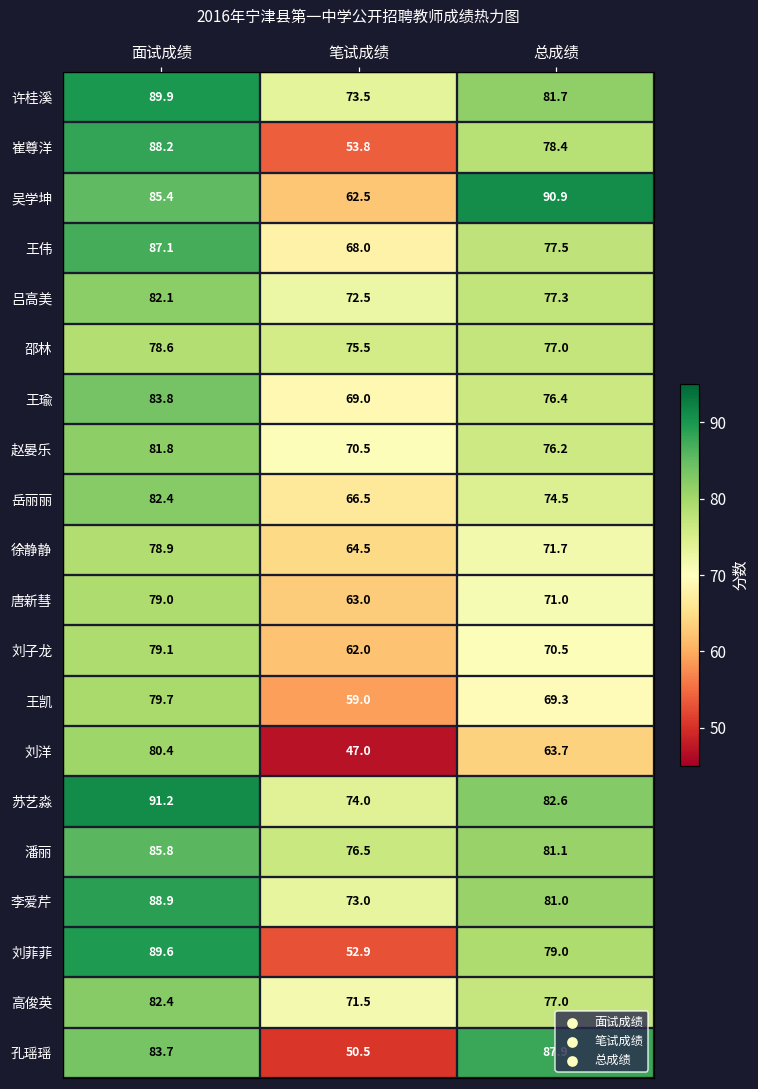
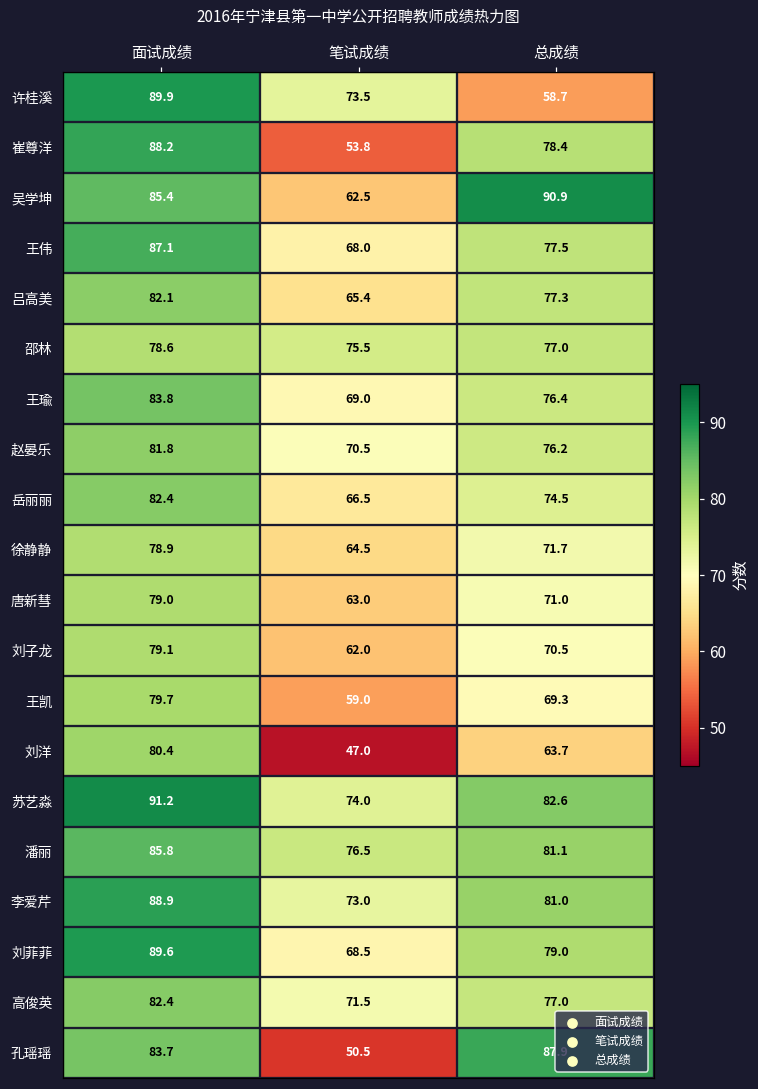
  {
    "许桂溪": {
      "面试成绩": 89.9,
      "笔试成绩": 73.5,
-     "总成绩": 81.7
+     "总成绩": 58.7
    },
    "崔尊洋": {
      "面试成绩": 88.2,
      "笔试成绩": 53.8,
      "总成绩": 78.4
    },
    "吴学坤": {
      "面试成绩": 85.4,
      "笔试成绩": 62.5,
      "总成绩": 90.9
    },
    "王伟": {
      "面试成绩": 87.1,
      "笔试成绩": 68.0,
      "总成绩": 77.5
    },
    "吕高美": {
      "面试成绩": 82.1,
-     "笔试成绩": 72.5,
+     "笔试成绩": 65.4,
      "总成绩": 77.3
    },
    "邵林": {
      "面试成绩": 78.6,
      "笔试成绩": 75.5,
      "总成绩": 77.0
    },
    "王瑜": {
      "面试成绩": 83.8,
      "笔试成绩": 69.0,
      "总成绩": 76.4
    },
    "赵晏乐": {
      "面试成绩": 81.8,
      "笔试成绩": 70.5,
      "总成绩": 76.2
    },
    "岳丽丽": {
      "面试成绩": 82.4,
      "笔试成绩": 66.5,
      "总成绩": 74.5
    },
    "徐静静": {
      "面试成绩": 78.9,
      "笔试成绩": 64.5,
      "总成绩": 71.7
    },
    "唐新彗": {
      "面试成绩": 79.0,
      "笔试成绩": 63.0,
      "总成绩": 71.0
    },
    "刘子龙": {
      "面试成绩": 79.1,
      "笔试成绩": 62.0,
      "总成绩": 70.5
    },
    "王凯": {
      "面试成绩": 79.7,
      "笔试成绩": 59.0,
      "总成绩": 69.3
    },
    "刘洋": {
      "面试成绩": 80.4,
      "笔试成绩": 47.0,
      "总成绩": 63.7
    },
    "苏艺淼": {
      "面试成绩": 91.2,
      "笔试成绩": 74.0,
      "总成绩": 82.6
    },
    "潘丽": {
      "面试成绩": 85.8,
      "笔试成绩": 76.5,
      "总成绩": 81.1
    },
    "李爱芹": {
      "面试成绩": 88.9,
      "笔试成绩": 73.0,
      "总成绩": 81.0
    },
    "刘菲菲": {
      "面试成绩": 89.6,
-     "笔试成绩": 52.9,
+     "笔试成绩": 68.5,
      "总成绩": 79.0
    },
    "高俊英": {
      "面试成绩": 82.4,
      "笔试成绩": 71.5,
      "总成绩": 77.0
    },
    "孔瑶瑶": {
      "面试成绩": 83.7,
      "笔试成绩": 50.5
    }
  }
